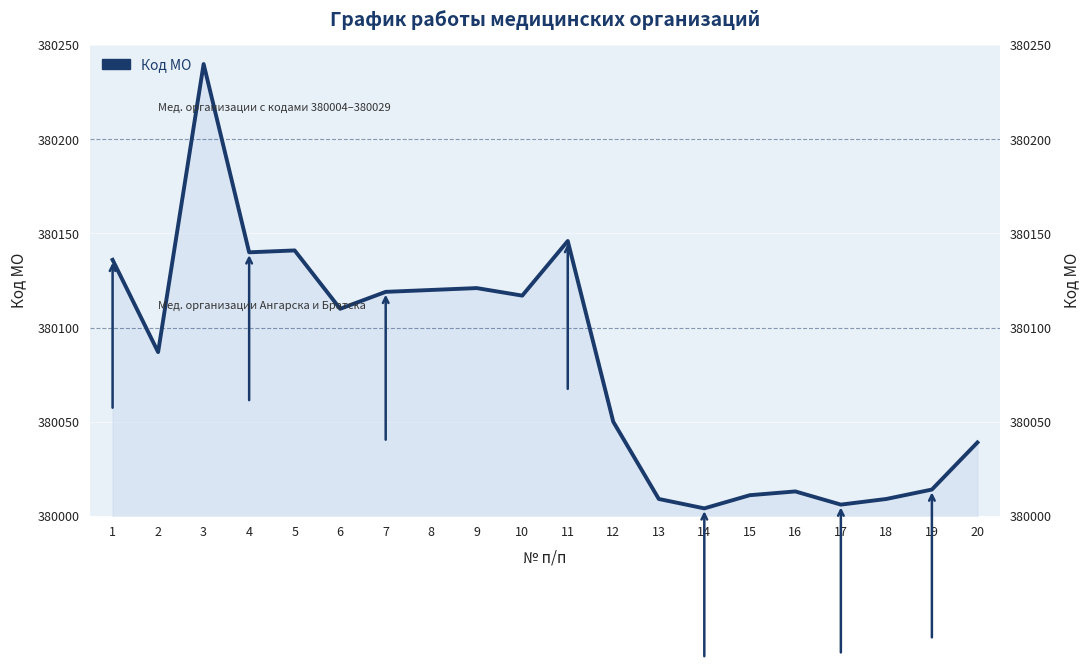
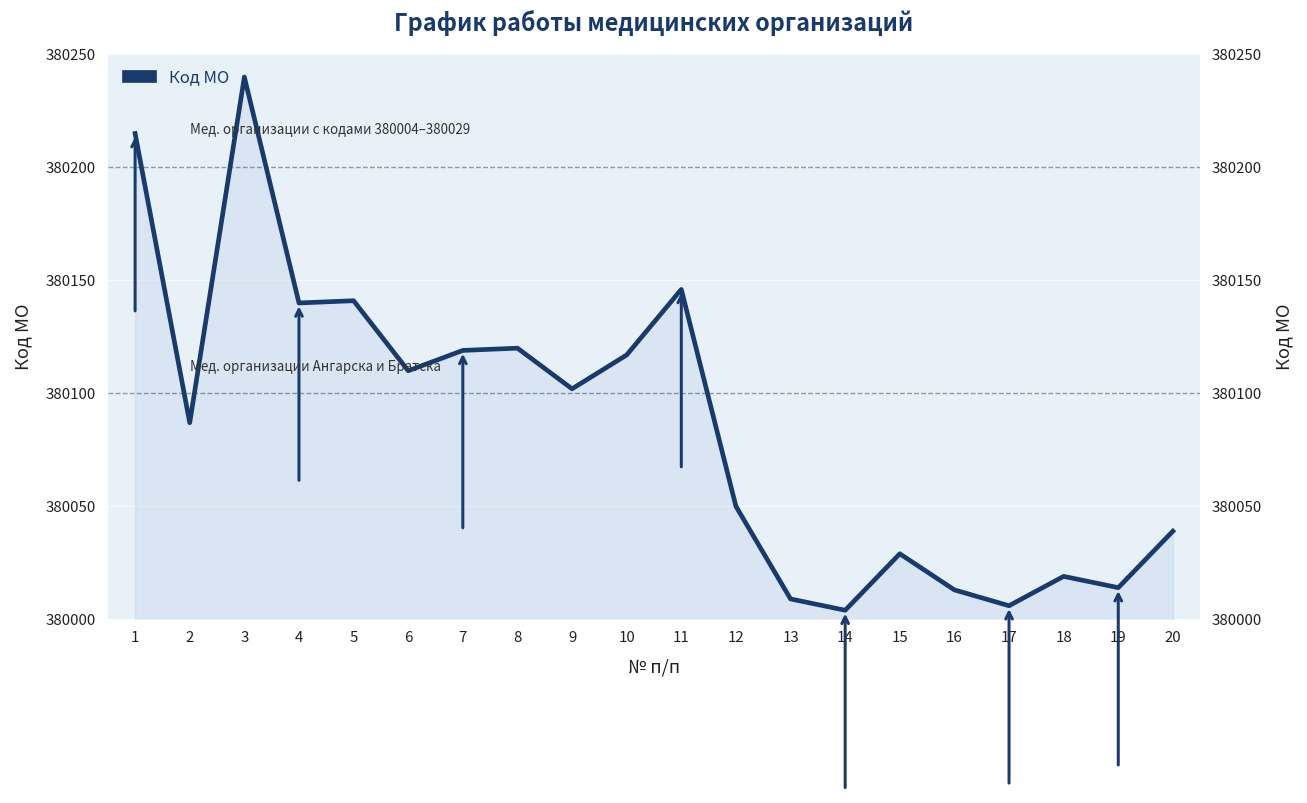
  {
-   "1": 380136,
+   "1": 380215,
    "2": 380087,
    "3": 380240,
    "4": 380140,
    "5": 380141,
    "6": 380110,
    "7": 380119,
    "8": 380120,
-   "9": 380121,
+   "9": 380102,
    "10": 380117,
    "11": 380146,
    "12": 380050,
    "13": 380009,
    "14": 380004,
-   "15": 380011,
+   "15": 380029,
    "16": 380013,
    "17": 380006,
-   "18": 380009,
+   "18": 380019,
    "19": 380014,
    "20": 380039
  }
